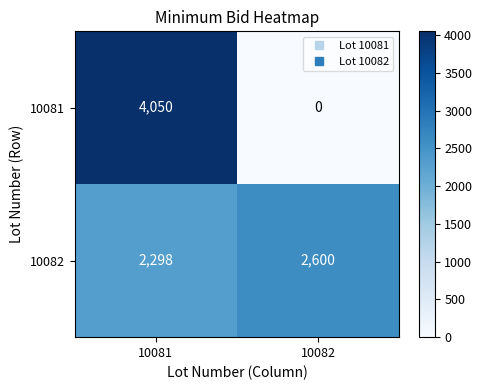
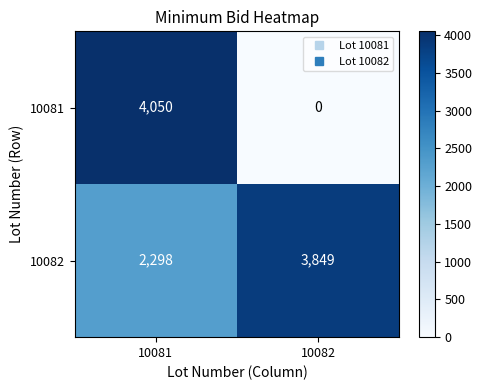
  {
    "10081": {
      "10081": "4,050",
      "10082": "0"
    },
    "10082": {
      "10081": "2,298",
-     "10082": "2,600"
+     "10082": "3,849"
    }
  }
